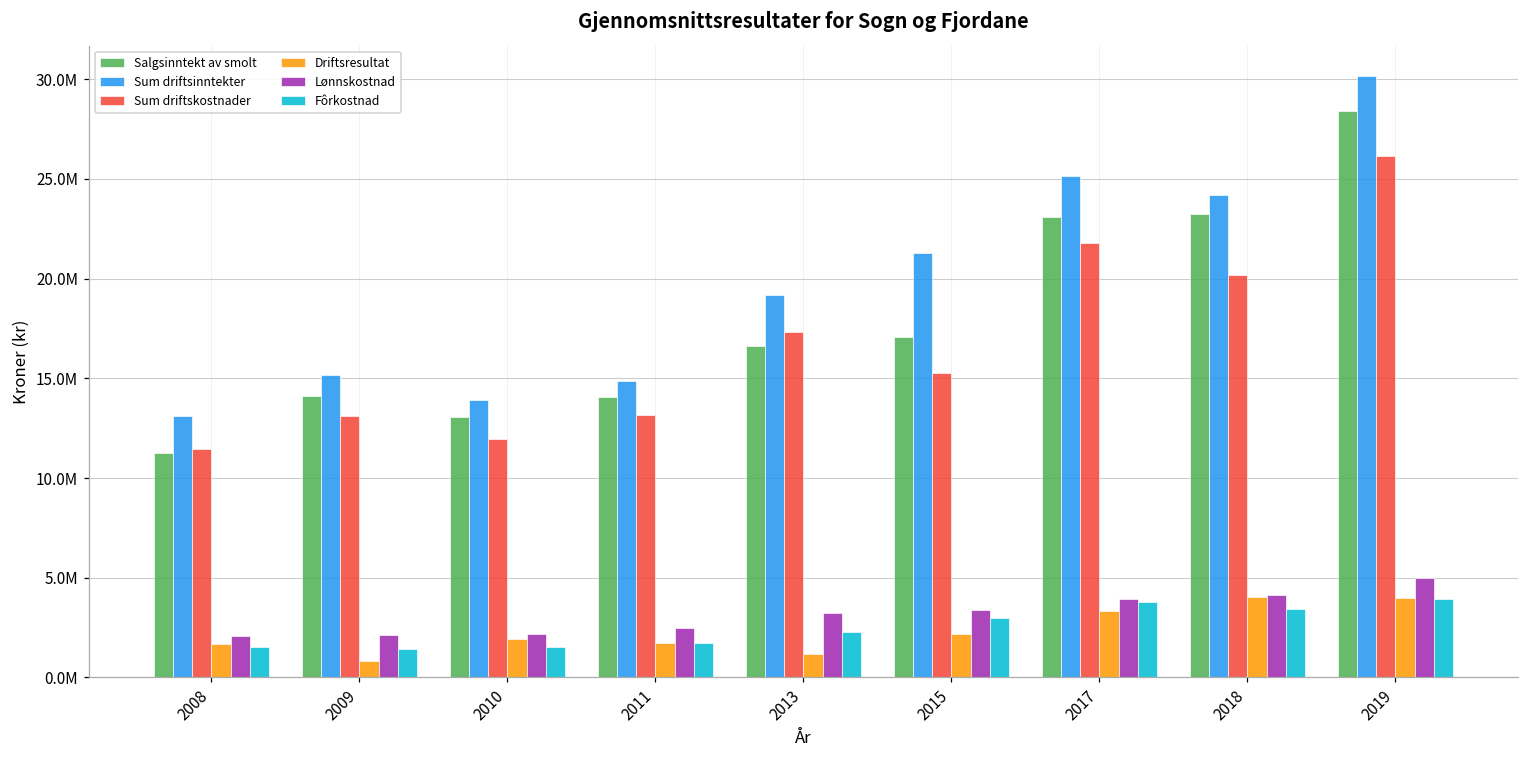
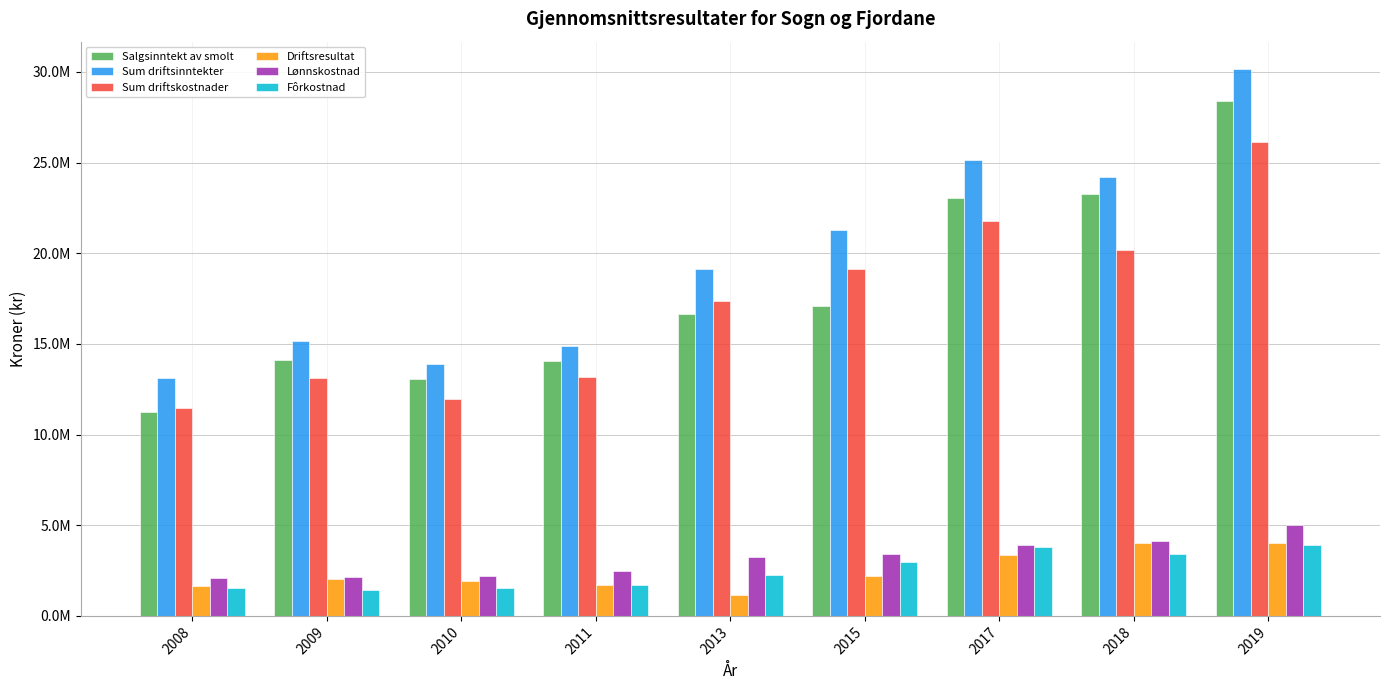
  {
    "Salgsinntekt av smolt": {
      "2008": 11200000,
      "2009": 14100000,
      "2010": 13100000,
      "2011": 14100000,
      "2013": 16600000,
      "2015": 17100000,
      "2017": 23100000,
      "2018": 23200000,
      "2019": 28400000
    },
    "Sum driftskostnader": {
      "2008": 11500000,
      "2009": 13100000,
      "2010": 12000000,
      "2011": 13200000,
      "2013": 17300000,
-     "2015": 15200000,
+     "2015": 19100000,
      "2017": 21800000,
      "2018": 20200000,
      "2019": 26200000
    },
    "Driftsresultat": {
      "2008": 1700000,
-     "2009": 800000,
+     "2009": 2100000,
      "2010": 1900000,
      "2011": 1700000,
      "2013": 1200000,
      "2015": 2200000,
      "2017": 3300000,
      "2018": 4000000,
      "2019": 4000000
    },
    "Lønnskostnad": {
      "2008": 2100000,
      "2009": 2100000,
      "2010": 2200000,
      "2011": 2500000,
      "2013": 3200000,
      "2015": 3400000,
      "2017": 3900000,
      "2018": 4100000,
      "2019": 5000000
    }
  }
